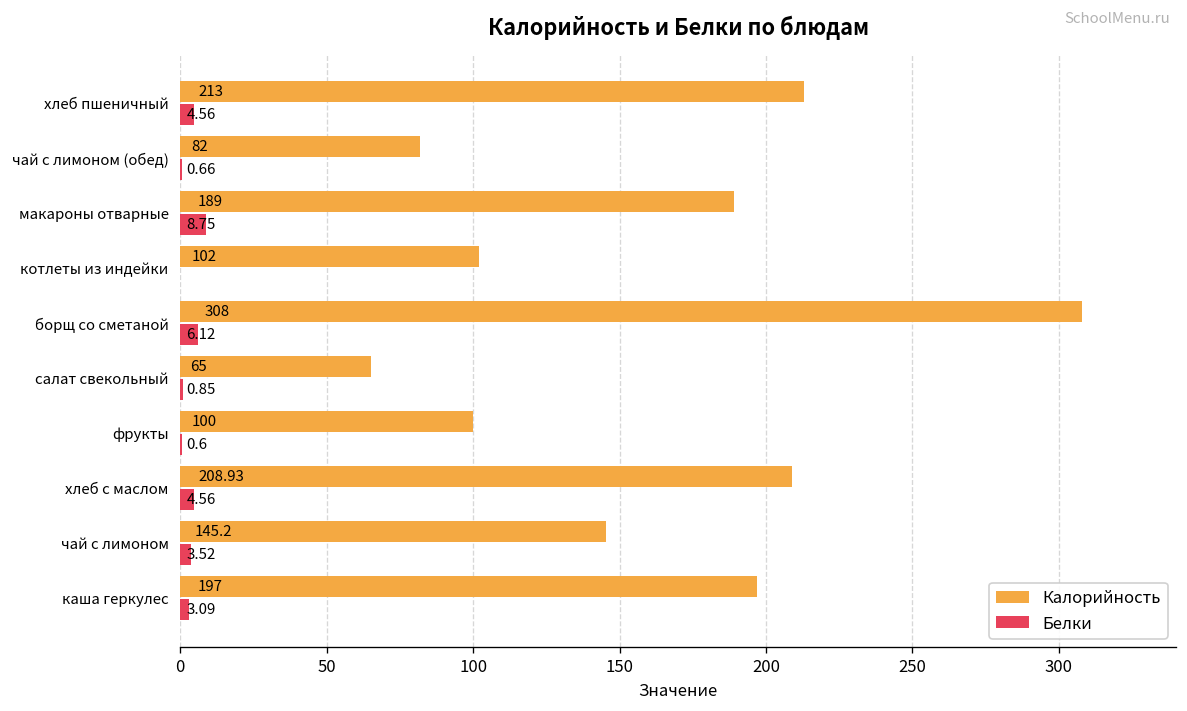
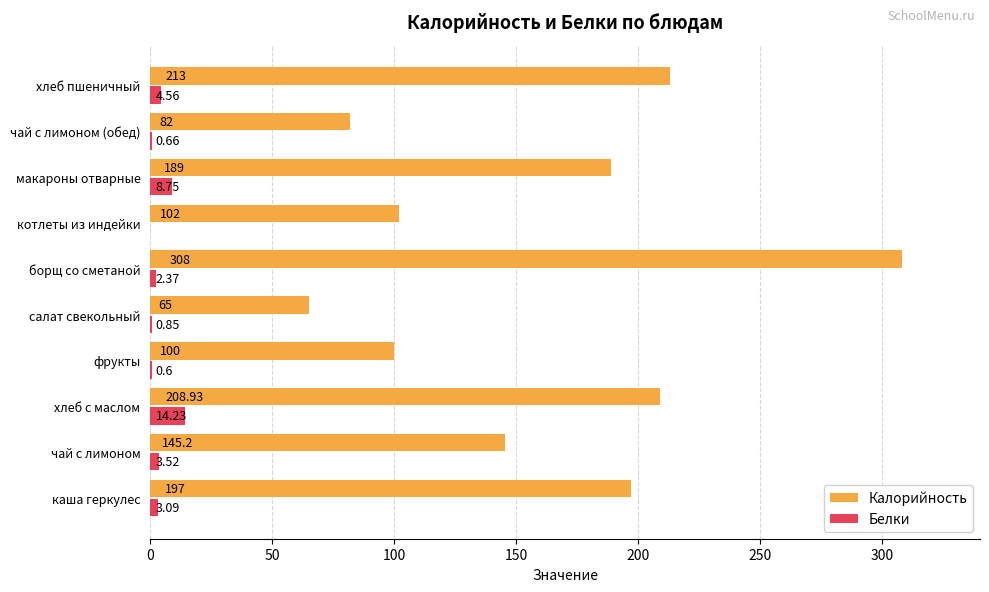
  {
    "Калорийность": {
      "хлеб пшеничный": 213,
      "чай с лимоном (обед)": 82,
      "макароны отварные": 189,
      "котлеты из индейки": 102,
      "борщ со сметаной": 308,
      "салат свекольный": 65,
      "фрукты": 100,
      "хлеб с маслом": 208.93,
      "чай с лимоном": 145.2,
      "каша геркулес": 197
    },
    "Белки": {
      "хлеб пшеничный": 4.56,
      "чай с лимоном (обед)": 0.66,
      "макароны отварные": 8.75,
-     "борщ со сметаной": 6.12,
+     "борщ со сметаной": 2.37,
      "салат свекольный": 0.85,
      "фрукты": 0.6,
-     "хлеб с маслом": 4.56,
+     "хлеб с маслом": 14.23,
      "чай с лимоном": 3.52,
      "каша геркулес": 3.09
    }
  }
